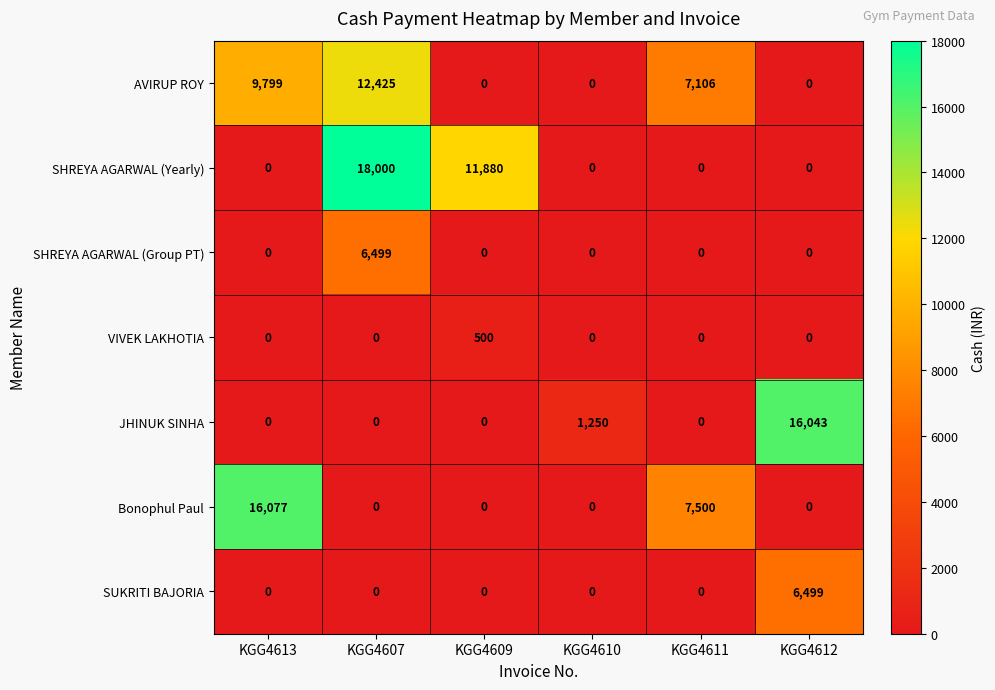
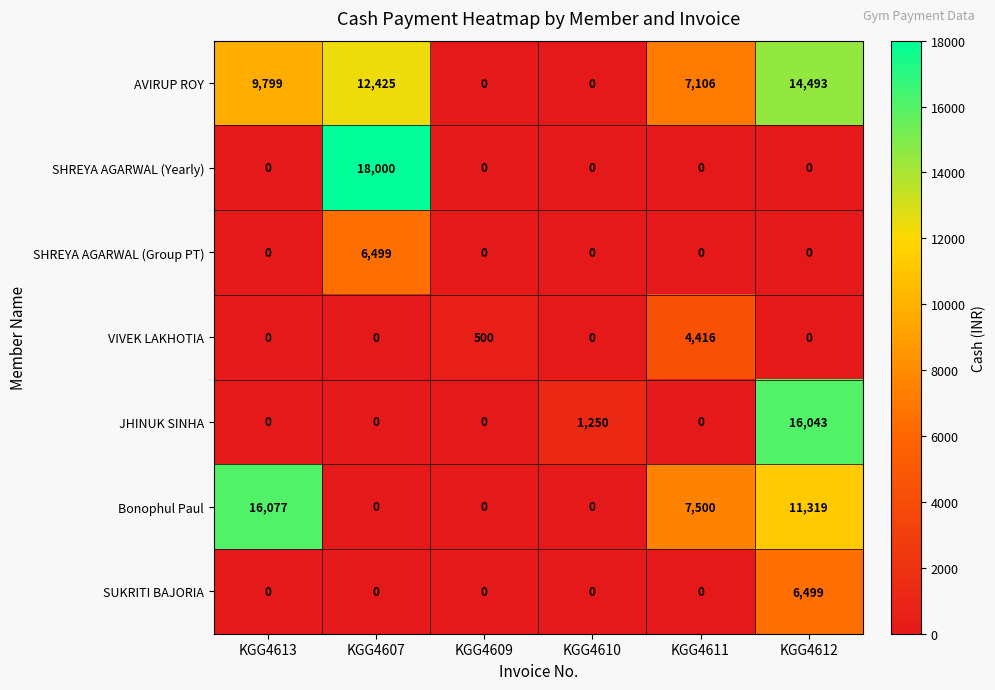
  {
    "AVIRUP ROY": {
      "KGG4613": "9,799",
      "KGG4607": "12,425",
      "KGG4609": "0",
      "KGG4610": "0",
      "KGG4611": "7,106",
-     "KGG4612": "0"
+     "KGG4612": "14,493"
    },
    "SHREYA AGARWAL (Yearly)": {
      "KGG4613": "0",
      "KGG4607": "18,000",
-     "KGG4609": "11,880",
+     "KGG4609": "0",
      "KGG4610": "0",
      "KGG4611": "0",
      "KGG4612": "0"
    },
    "SHREYA AGARWAL (Group PT)": {
      "KGG4613": "0",
      "KGG4607": "6,499",
      "KGG4609": "0",
      "KGG4610": "0",
      "KGG4611": "0",
      "KGG4612": "0"
    },
    "VIVEK LAKHOTIA": {
      "KGG4613": "0",
      "KGG4607": "0",
      "KGG4609": "500",
      "KGG4610": "0",
-     "KGG4611": "0",
+     "KGG4611": "4,416",
      "KGG4612": "0"
    },
    "JHINUK SINHA": {
      "KGG4613": "0",
      "KGG4607": "0",
      "KGG4609": "0",
      "KGG4610": "1,250",
      "KGG4611": "0",
      "KGG4612": "16,043"
    },
    "Bonophul Paul": {
      "KGG4613": "16,077",
      "KGG4607": "0",
      "KGG4609": "0",
      "KGG4610": "0",
      "KGG4611": "7,500",
-     "KGG4612": "0"
+     "KGG4612": "11,319"
    },
    "SUKRITI BAJORIA": {
      "KGG4613": "0",
      "KGG4607": "0",
      "KGG4609": "0",
      "KGG4610": "0",
      "KGG4611": "0",
      "KGG4612": "6,499"
    }
  }
